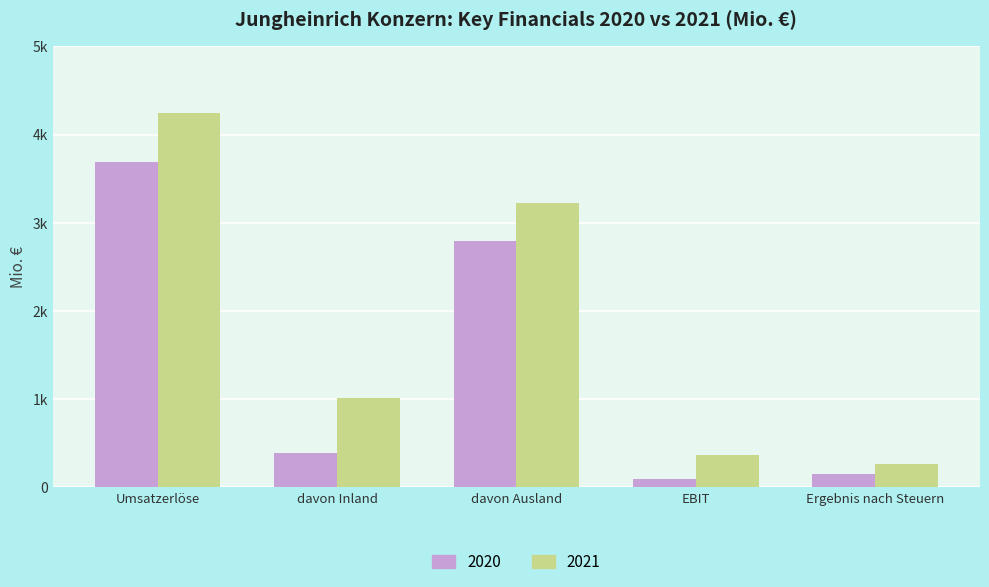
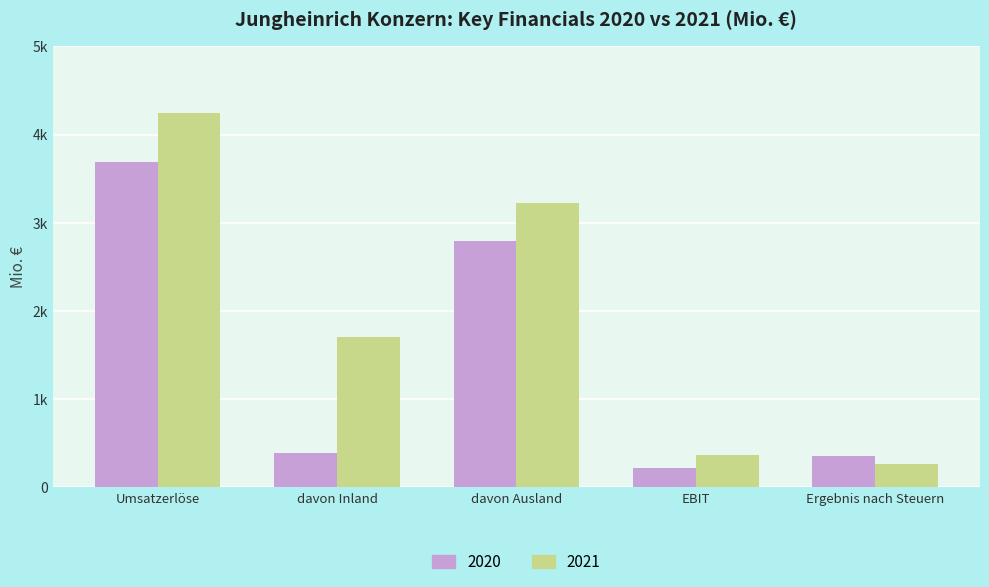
  {
    "2020": {
      "Umsatzerlöse": 3700,
      "davon Inland": 400,
      "davon Ausland": 2800,
-     "EBIT": 100,
-     "Ergebnis nach Steuern": 200
+     "EBIT": 200,
+     "Ergebnis nach Steuern": 400
    },
    "2021": {
      "Umsatzerlöse": 4200,
-     "davon Inland": 1000,
+     "davon Inland": 1700,
      "davon Ausland": 3200,
      "EBIT": 400,
      "Ergebnis nach Steuern": 300
    }
  }
